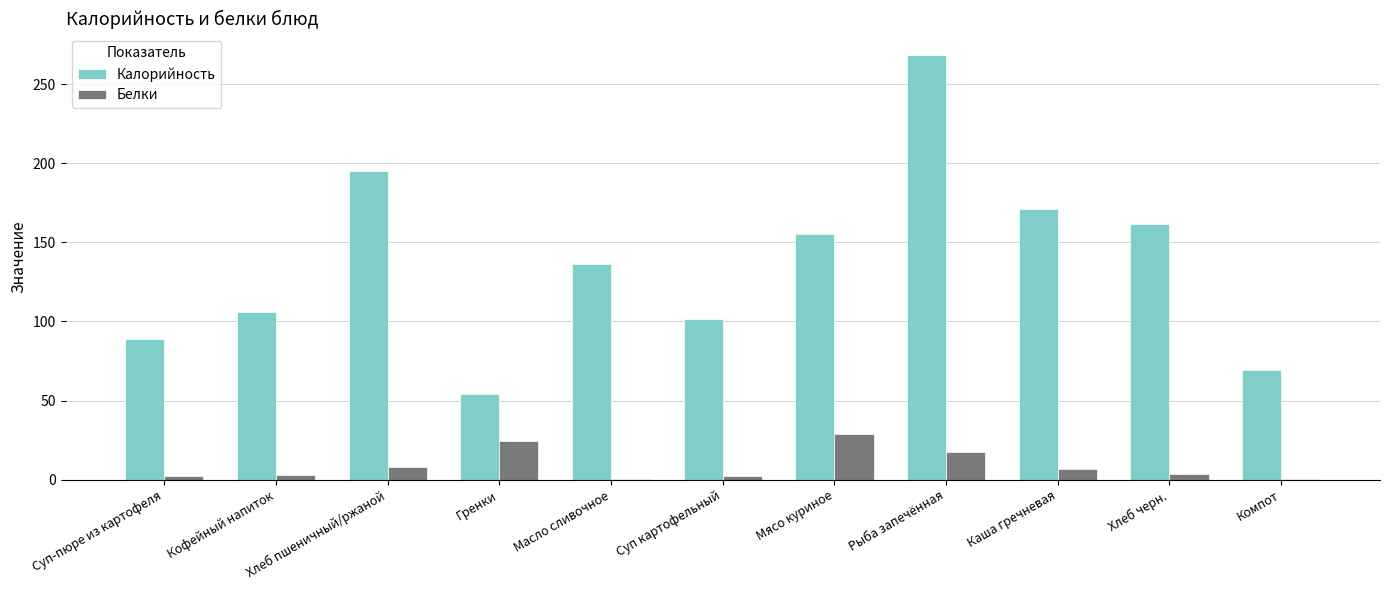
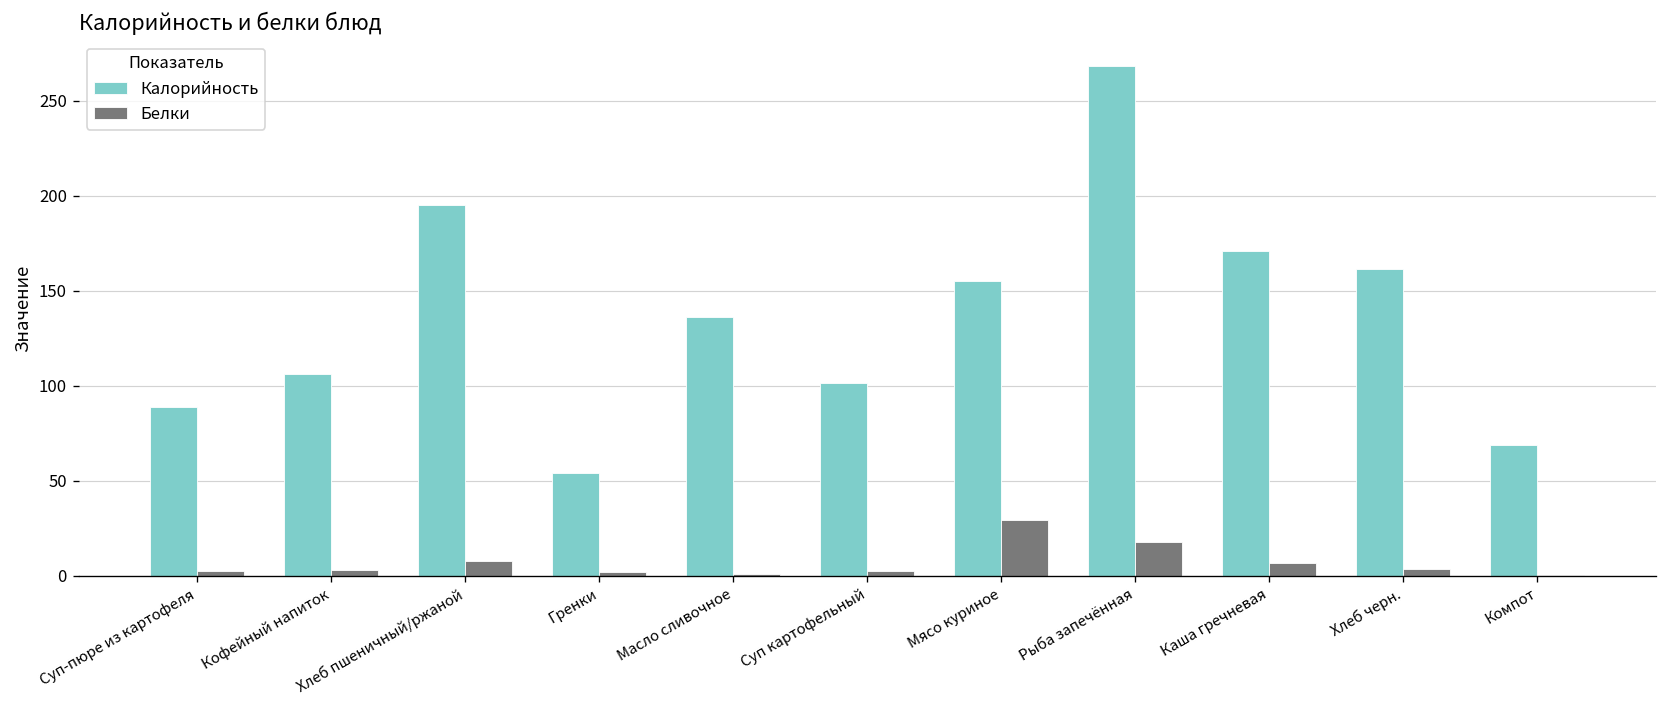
  {
    "Калорийность": {
      "Суп-пюре из картофеля": 89,
      "Кофейный напиток": 106,
      "Хлеб пшеничный/ржаной": 195,
      "Гренки": 54,
      "Масло сливочное": 136,
      "Суп картофельный": 102,
      "Мясо куриное": 155,
      "Рыба запечённая": 269,
      "Каша гречневая": 171,
      "Хлеб черн.": 162,
      "Компот": 69
    },
    "Белки": {
      "Суп-пюре из картофеля": 3,
      "Кофейный напиток": 3,
      "Хлеб пшеничный/ржаной": 8,
-     "Гренки": 25,
+     "Гренки": 2,
      "Суп картофельный": 3,
      "Мясо куриное": 29,
      "Рыба запечённая": 18,
      "Каша гречневая": 7,
      "Хлеб черн.": 3
    }
  }
